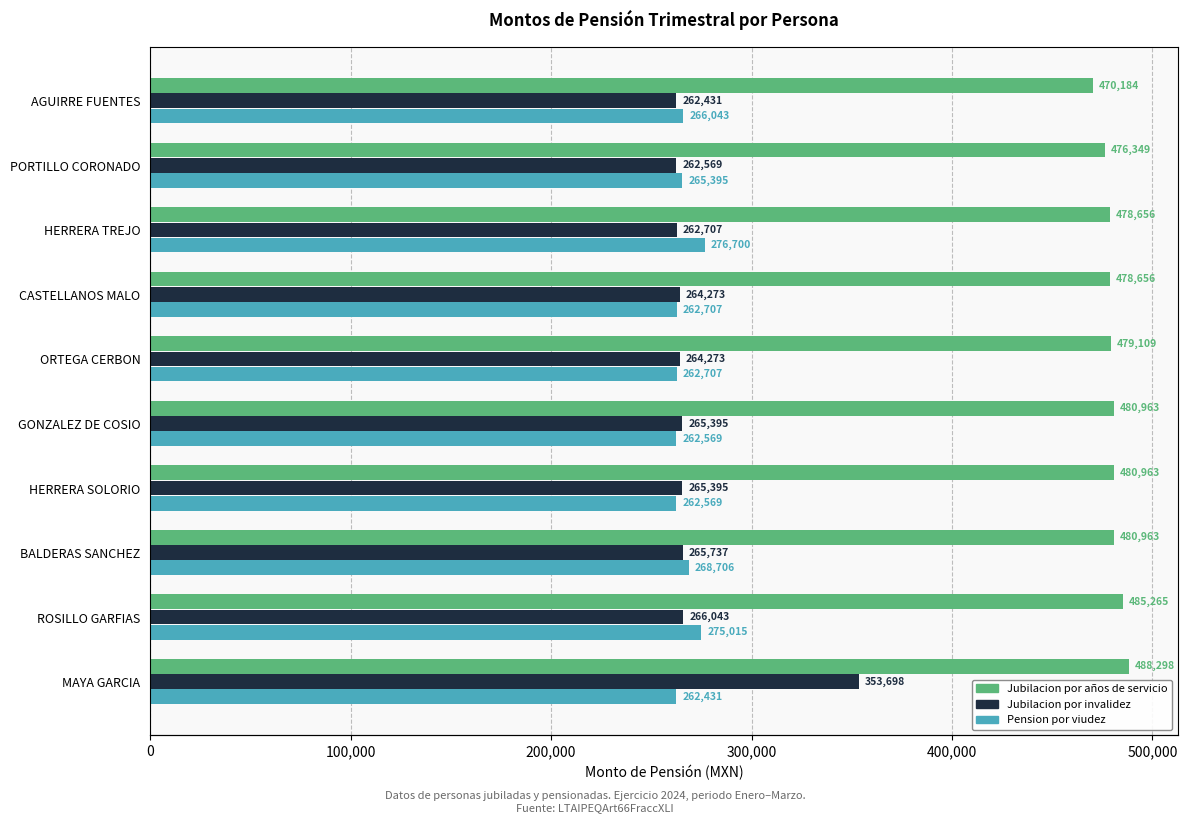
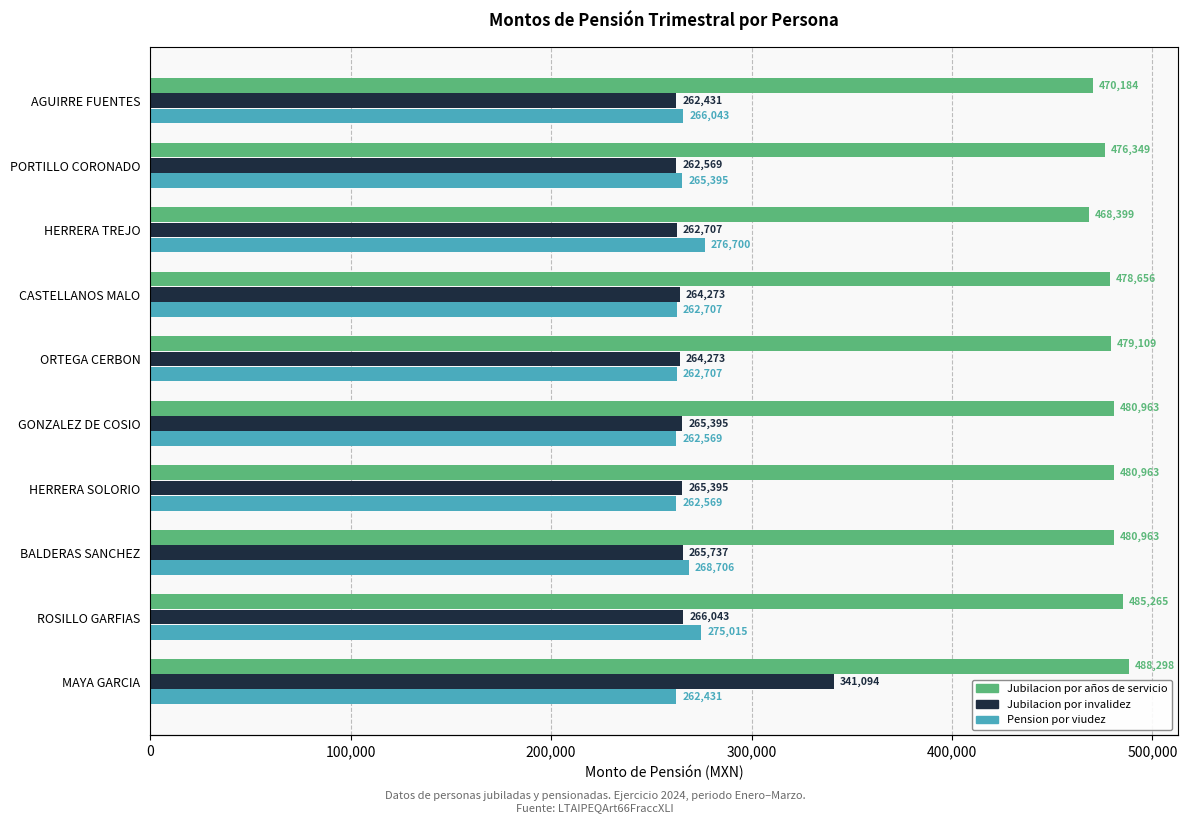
  {
    "Jubilacion por años de servicio": {
      "AGUIRRE FUENTES": "470,184",
      "PORTILLO CORONADO": "476,349",
-     "HERRERA TREJO": "478,656",
+     "HERRERA TREJO": "468,399",
      "CASTELLANOS MALO": "478,656",
      "ORTEGA CERBON": "479,109",
      "GONZALEZ DE COSIO": "480,963",
      "HERRERA SOLORIO": "480,963",
      "BALDERAS SANCHEZ": "480,963",
      "ROSILLO GARFIAS": "485,265",
      "MAYA GARCIA": "488,298"
    },
    "Jubilacion por invalidez": {
      "AGUIRRE FUENTES": "262,431",
      "PORTILLO CORONADO": "262,569",
      "HERRERA TREJO": "262,707",
      "CASTELLANOS MALO": "264,273",
      "ORTEGA CERBON": "264,273",
      "GONZALEZ DE COSIO": "265,395",
      "HERRERA SOLORIO": "265,395",
      "BALDERAS SANCHEZ": "265,737",
      "ROSILLO GARFIAS": "266,043",
-     "MAYA GARCIA": "353,698"
+     "MAYA GARCIA": "341,094"
    },
    "Pension por viudez": {
      "AGUIRRE FUENTES": "266,043",
      "PORTILLO CORONADO": "265,395",
      "HERRERA TREJO": "276,700",
      "CASTELLANOS MALO": "262,707",
      "ORTEGA CERBON": "262,707",
      "GONZALEZ DE COSIO": "262,569",
      "HERRERA SOLORIO": "262,569",
      "BALDERAS SANCHEZ": "268,706",
      "ROSILLO GARFIAS": "275,015",
      "MAYA GARCIA": "262,431"
    }
  }
